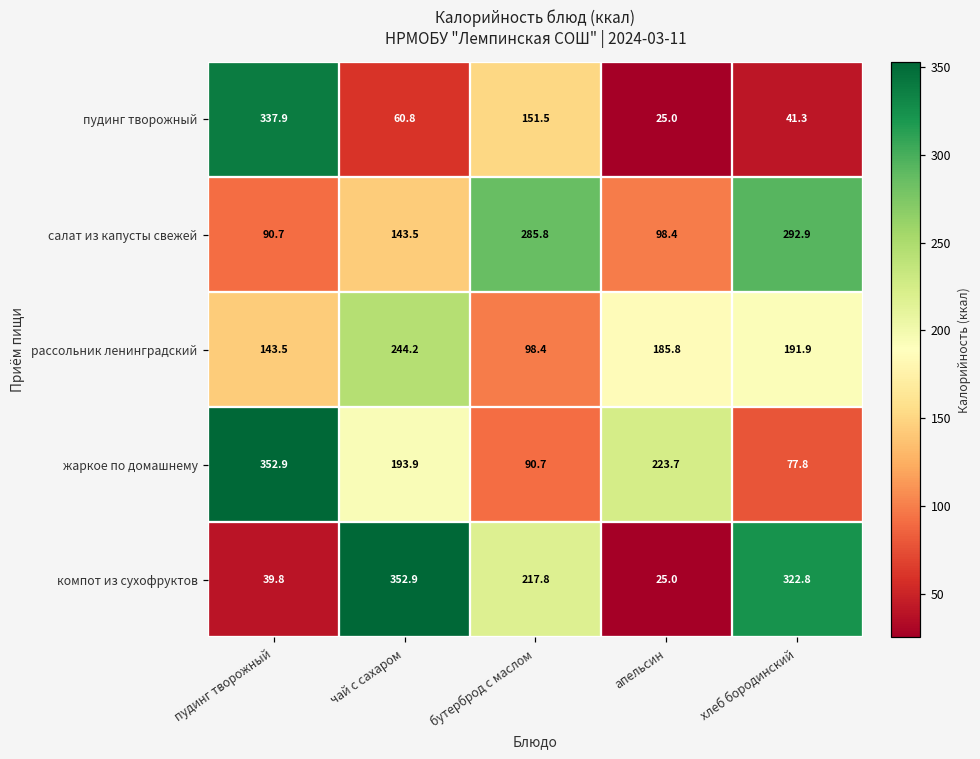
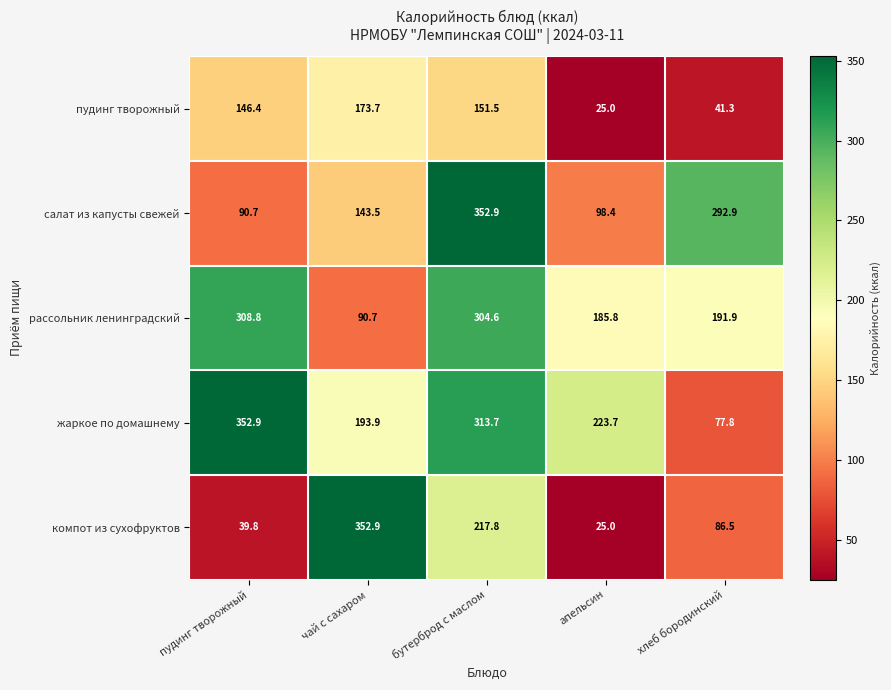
  {
    "пудинг творожный": {
-     "пудинг творожный": 337.9,
-     "чай с сахаром": 60.8,
+     "пудинг творожный": 146.4,
+     "чай с сахаром": 173.7,
      "бутерброд с маслом": 151.5,
      "апельсин": 25.0,
      "хлеб бородинский": 41.3
    },
    "салат из капусты свежей": {
      "пудинг творожный": 90.7,
      "чай с сахаром": 143.5,
-     "бутерброд с маслом": 285.8,
+     "бутерброд с маслом": 352.9,
      "апельсин": 98.4,
      "хлеб бородинский": 292.9
    },
    "рассольник ленинградский": {
-     "пудинг творожный": 143.5,
-     "чай с сахаром": 244.2,
-     "бутерброд с маслом": 98.4,
+     "пудинг творожный": 308.8,
+     "чай с сахаром": 90.7,
+     "бутерброд с маслом": 304.6,
      "апельсин": 185.8,
      "хлеб бородинский": 191.9
    },
    "жаркое по домашнему": {
      "пудинг творожный": 352.9,
      "чай с сахаром": 193.9,
-     "бутерброд с маслом": 90.7,
+     "бутерброд с маслом": 313.7,
      "апельсин": 223.7,
      "хлеб бородинский": 77.8
    },
    "компот из сухофруктов": {
      "пудинг творожный": 39.8,
      "чай с сахаром": 352.9,
      "бутерброд с маслом": 217.8,
      "апельсин": 25.0,
-     "хлеб бородинский": 322.8
+     "хлеб бородинский": 86.5
    }
  }
